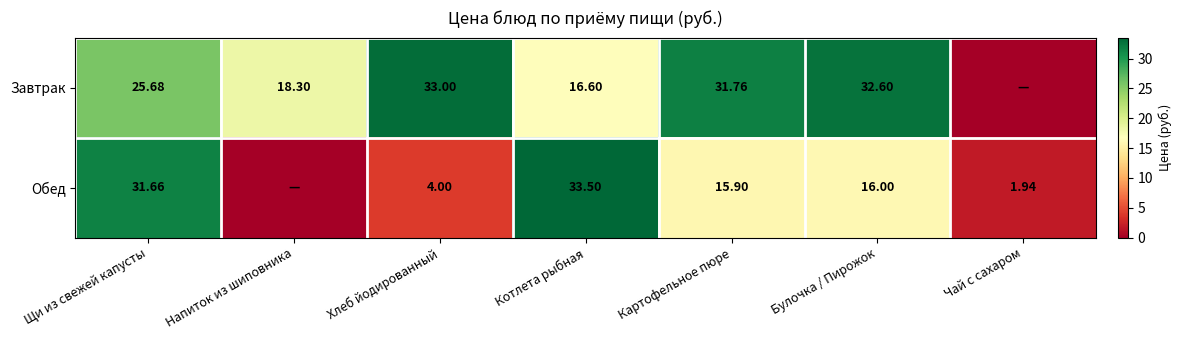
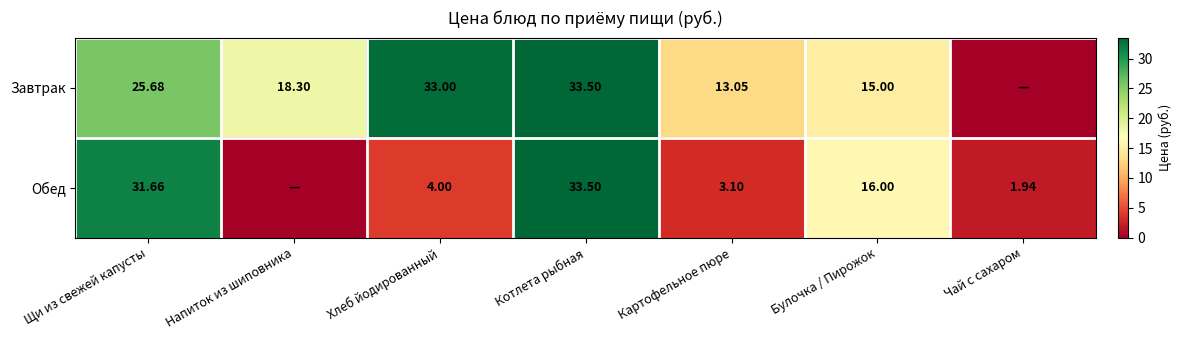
  {
    "Завтрак": {
      "Щи из свежей капусты": 25.68,
      "Напиток из шиповника": 18.30,
      "Хлеб йодированный": 33.00,
-     "Котлета рыбная": 16.60,
-     "Картофельное пюре": 31.76,
-     "Булочка / Пирожок": 32.60
+     "Котлета рыбная": 33.50,
+     "Картофельное пюре": 13.05,
+     "Булочка / Пирожок": 15.00
    },
    "Обед": {
      "Щи из свежей капусты": 31.66,
      "Хлеб йодированный": 4.00,
      "Котлета рыбная": 33.50,
-     "Картофельное пюре": 15.90,
+     "Картофельное пюре": 3.10,
      "Булочка / Пирожок": 16.00,
      "Чай с сахаром": 1.94
    }
  }
